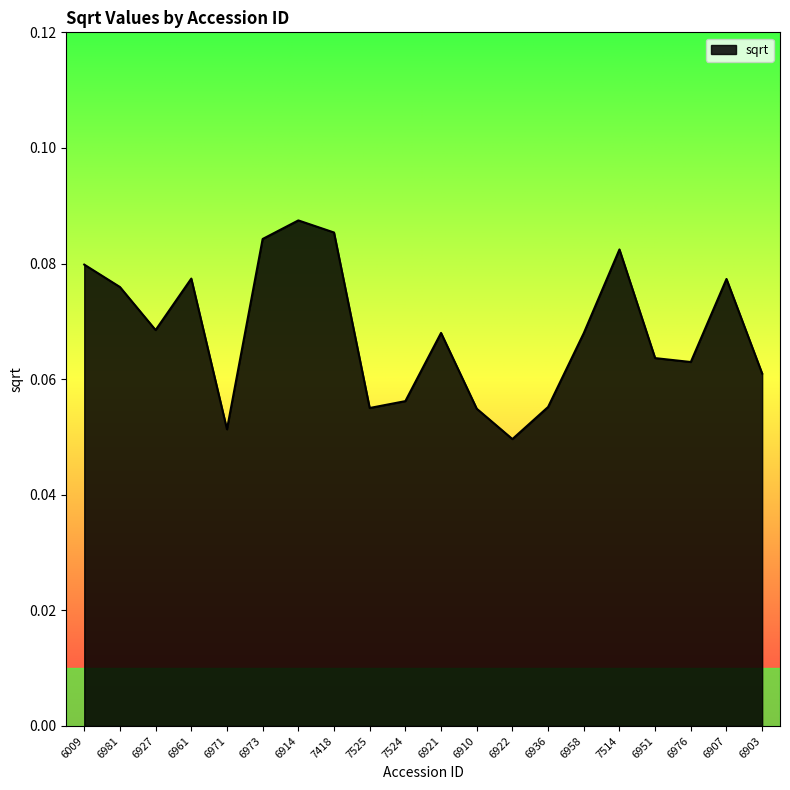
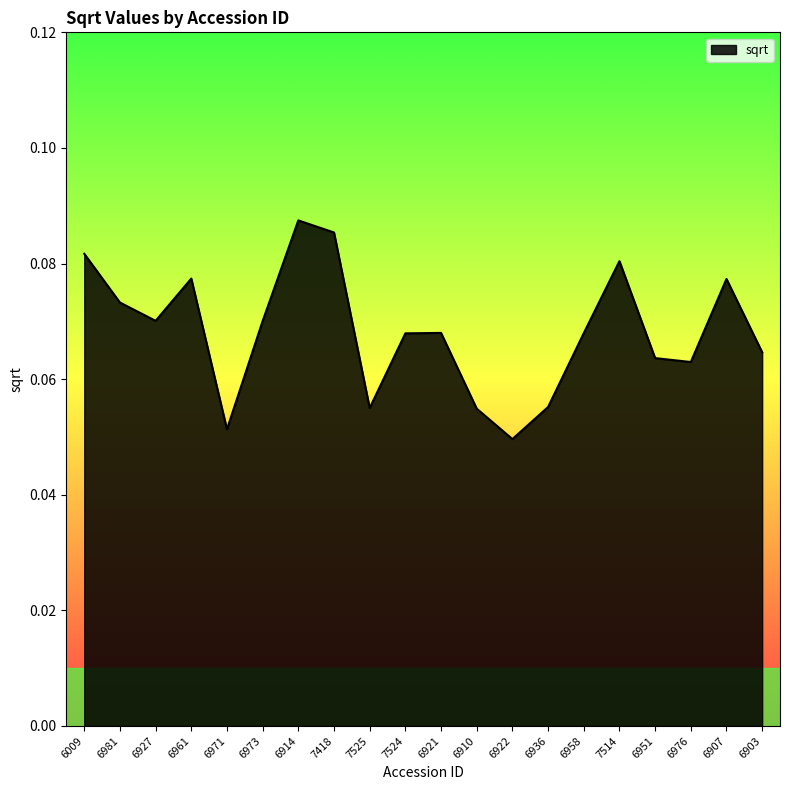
  {
-   "6009": 0.080,
-   "6981": 0.076,
-   "6927": 0.068,
+   "6009": 0.082,
+   "6981": 0.073,
+   "6927": 0.070,
    "6961": 0.077,
    "6971": 0.051,
-   "6973": 0.084,
+   "6973": 0.070,
    "6914": 0.087,
    "7418": 0.085,
    "7525": 0.055,
-   "7524": 0.056,
+   "7524": 0.068,
    "6921": 0.068,
    "6910": 0.055,
    "6922": 0.050,
    "6936": 0.055,
    "6958": 0.068,
-   "7514": 0.082,
+   "7514": 0.080,
    "6951": 0.064,
    "6976": 0.063,
    "6907": 0.077,
-   "6903": 0.061
+   "6903": 0.065
  }
